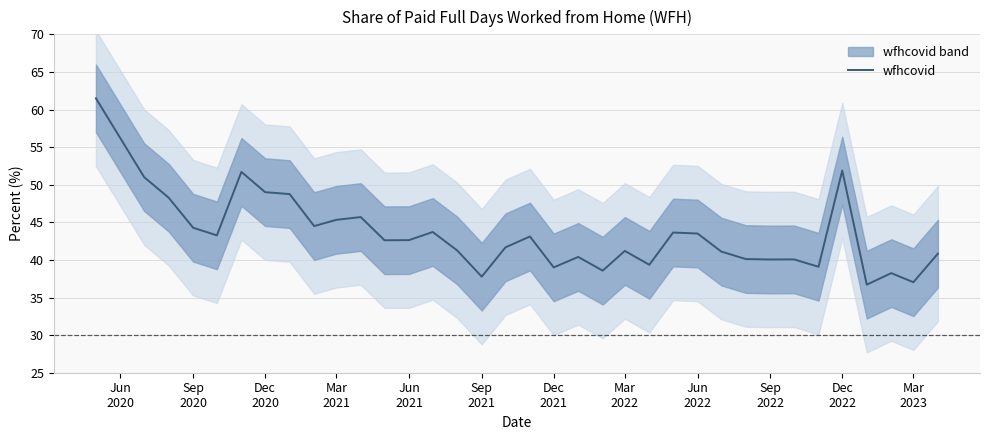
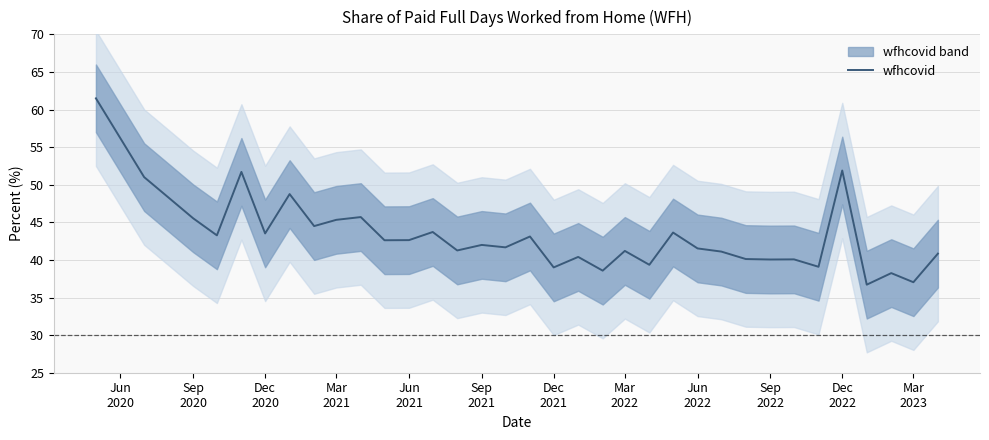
  {
    "wfhcovid": {
-     "Sep 2020": 44,
-     "Dec 2020": 49,
+     "Sep 2020": 46,
+     "Dec 2020": 44,
      "Mar 2021": 45,
      "Jun 2021": 43,
-     "Sep 2021": 38,
+     "Sep 2021": 42,
      "Dec 2021": 39,
      "Mar 2022": 41,
-     "Jun 2022": 44,
+     "Jun 2022": 42,
      "Sep 2022": 40,
      "Dec 2022": 52,
      "Mar 2023": 37
    }
  }
